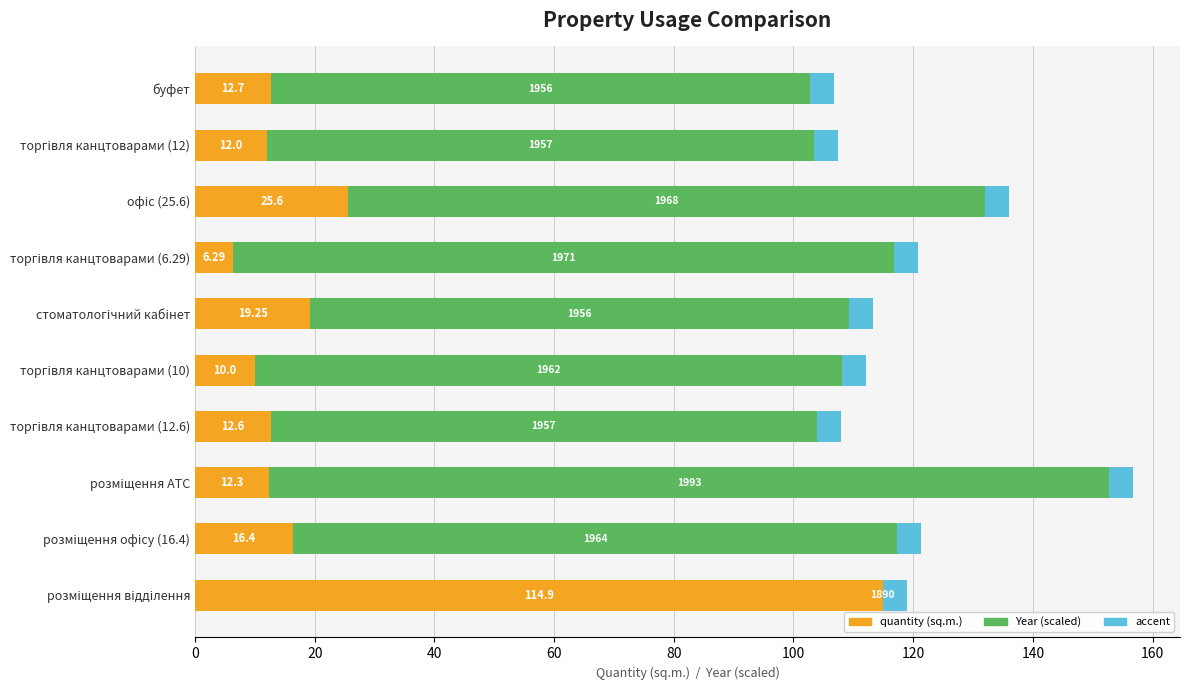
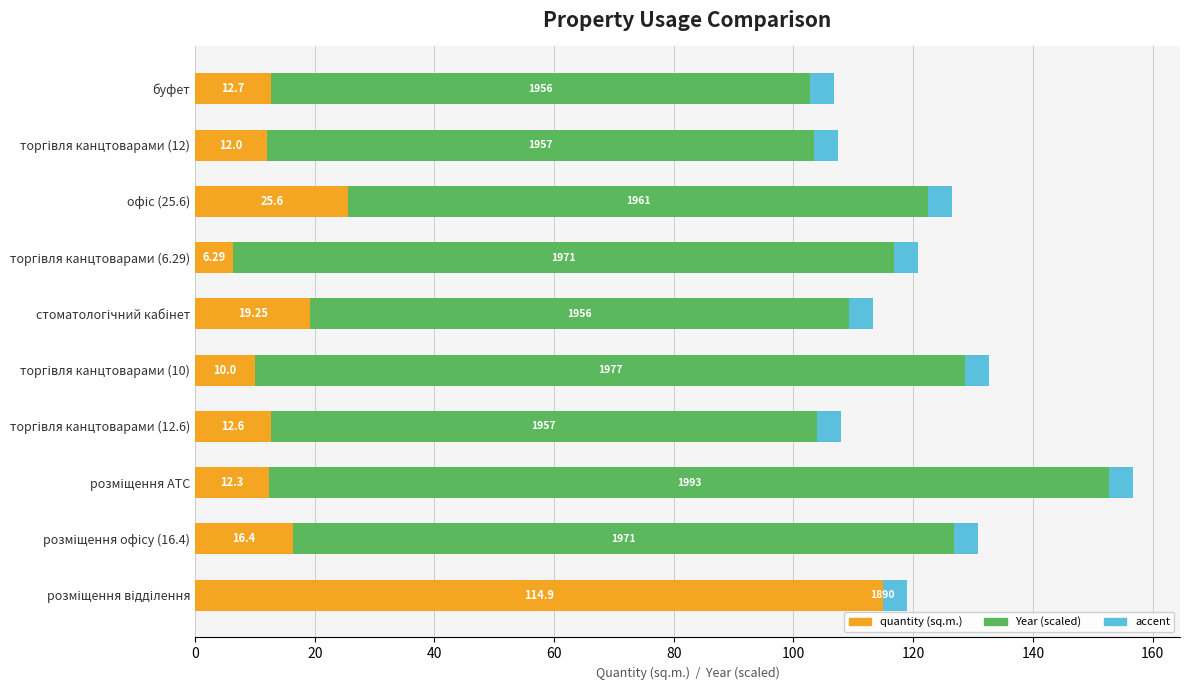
  {
    "Year (scaled)": {
-     "офіс (25.6)": 1968,
-     "торгівля канцтоварами (10)": 1962,
-     "розміщення офісу (16.4)": 1964
+     "офіс (25.6)": 1961,
+     "торгівля канцтоварами (10)": 1977,
+     "розміщення офісу (16.4)": 1971
    },
    "accent": {
      "буфет": 4,
      "торгівля канцтоварами (12)": 4,
      "офіс (25.6)": 4,
      "торгівля канцтоварами (6.29)": 4,
      "стоматологічний кабінет": 4,
      "торгівля канцтоварами (10)": 4,
      "торгівля канцтоварами (12.6)": 4,
      "розміщення АТС": 4,
      "розміщення офісу (16.4)": 4,
      "розміщення відділення": 4
    }
  }
